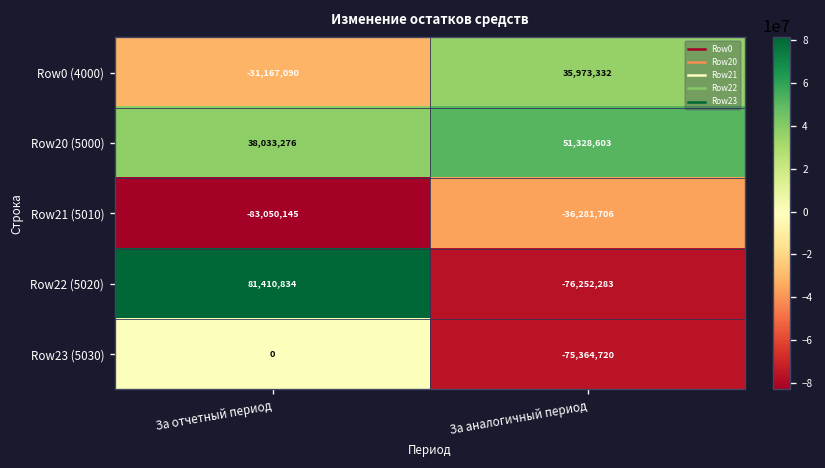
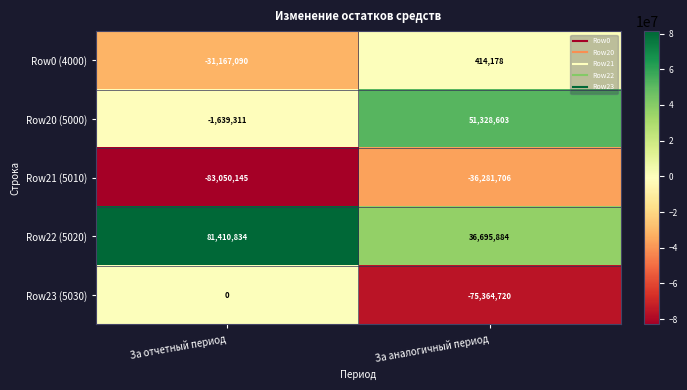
  {
    "Row0 (4000)": {
      "За отчетный период": "-31,167,090",
-     "За аналогичный период": "35,973,332"
+     "За аналогичный период": "414,178"
    },
    "Row20 (5000)": {
-     "За отчетный период": "38,033,276",
+     "За отчетный период": "-1,639,311",
      "За аналогичный период": "51,328,603"
    },
    "Row21 (5010)": {
      "За отчетный период": "-83,050,145",
      "За аналогичный период": "-36,281,706"
    },
    "Row22 (5020)": {
      "За отчетный период": "81,410,834",
-     "За аналогичный период": "-76,252,283"
+     "За аналогичный период": "36,695,884"
    },
    "Row23 (5030)": {
      "За отчетный период": "0",
      "За аналогичный период": "-75,364,720"
    }
  }
